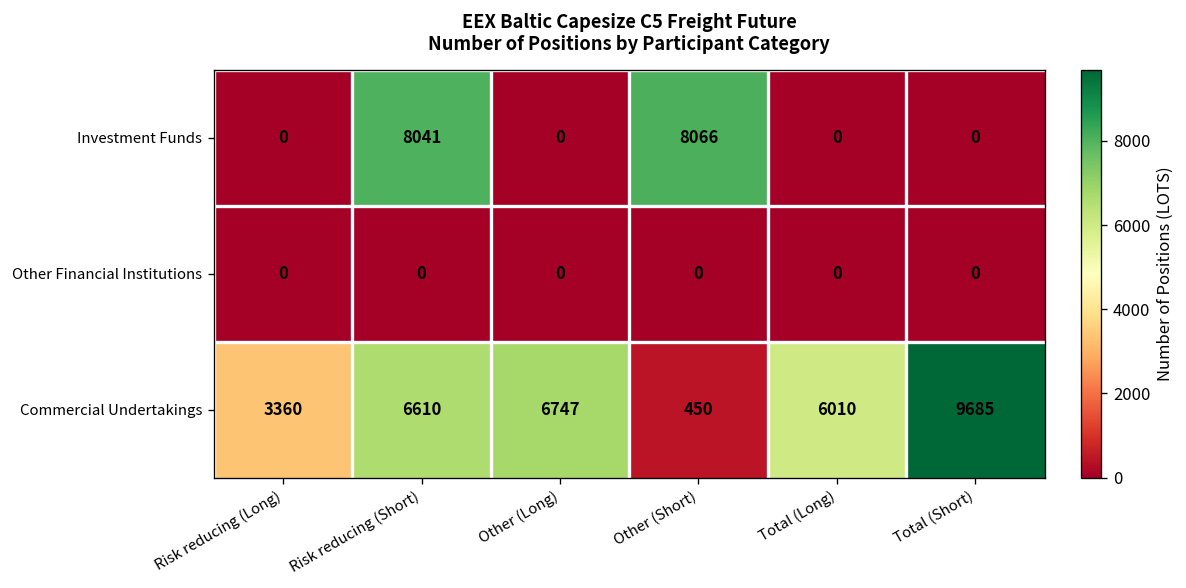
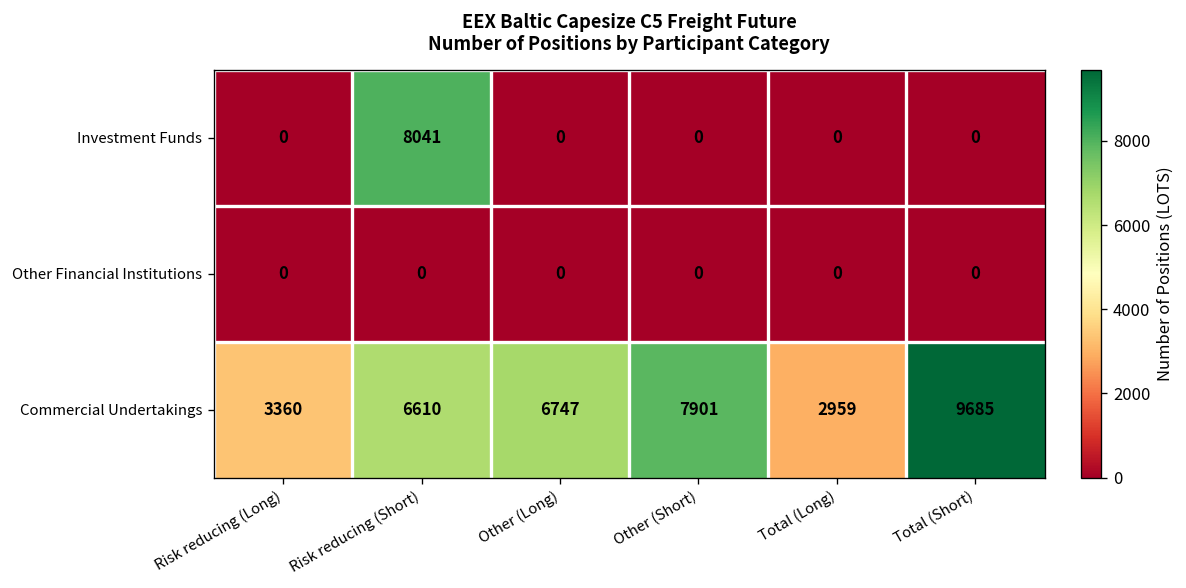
  {
    "Investment Funds": {
      "Risk reducing (Long)": 0,
      "Risk reducing (Short)": 8041,
      "Other (Long)": 0,
-     "Other (Short)": 8066,
+     "Other (Short)": 0,
      "Total (Long)": 0,
      "Total (Short)": 0
    },
    "Other Financial Institutions": {
      "Risk reducing (Long)": 0,
      "Risk reducing (Short)": 0,
      "Other (Long)": 0,
      "Other (Short)": 0,
      "Total (Long)": 0,
      "Total (Short)": 0
    },
    "Commercial Undertakings": {
      "Risk reducing (Long)": 3360,
      "Risk reducing (Short)": 6610,
      "Other (Long)": 6747,
-     "Other (Short)": 450,
-     "Total (Long)": 6010,
+     "Other (Short)": 7901,
+     "Total (Long)": 2959,
      "Total (Short)": 9685
    }
  }
